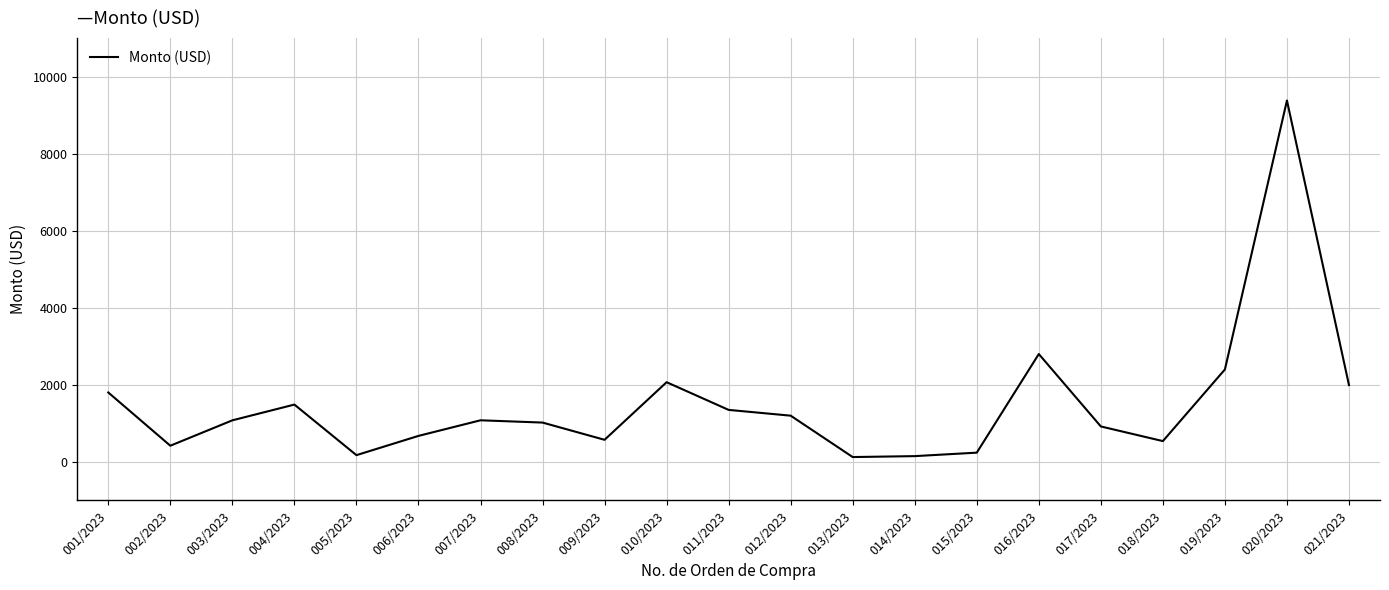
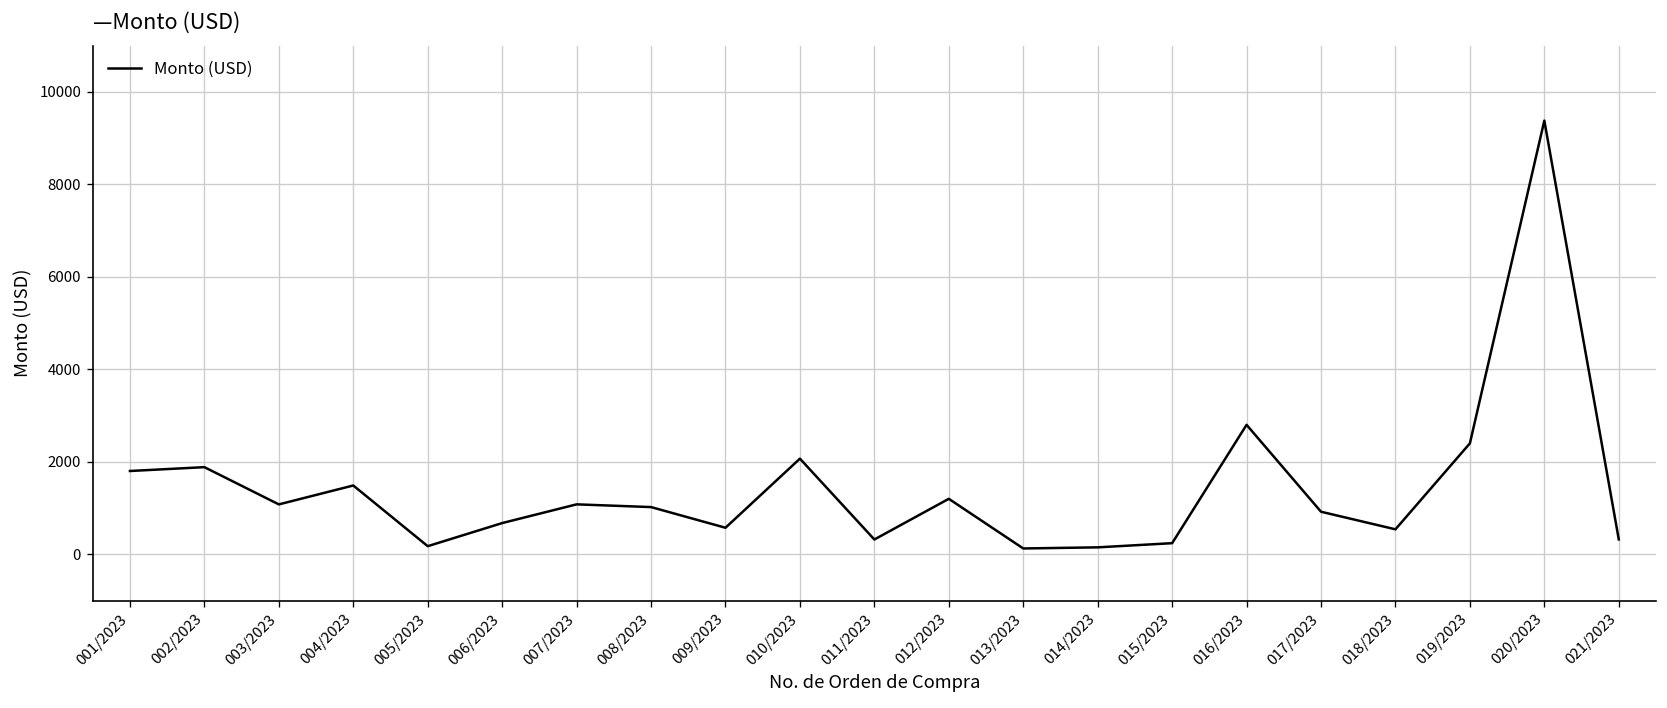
  {
    "001/2023": 1800,
-   "002/2023": 400,
+   "002/2023": 1900,
    "003/2023": 1100,
    "004/2023": 1500,
    "005/2023": 200,
    "006/2023": 700,
    "007/2023": 1100,
    "008/2023": 1000,
    "009/2023": 600,
    "010/2023": 2100,
-   "011/2023": 1400,
+   "011/2023": 300,
    "012/2023": 1200,
    "013/2023": 100,
    "014/2023": 200,
    "015/2023": 200,
    "016/2023": 2800,
    "017/2023": 900,
    "018/2023": 500,
    "019/2023": 2400,
    "020/2023": 9400,
-   "021/2023": 2000
+   "021/2023": 300
  }
